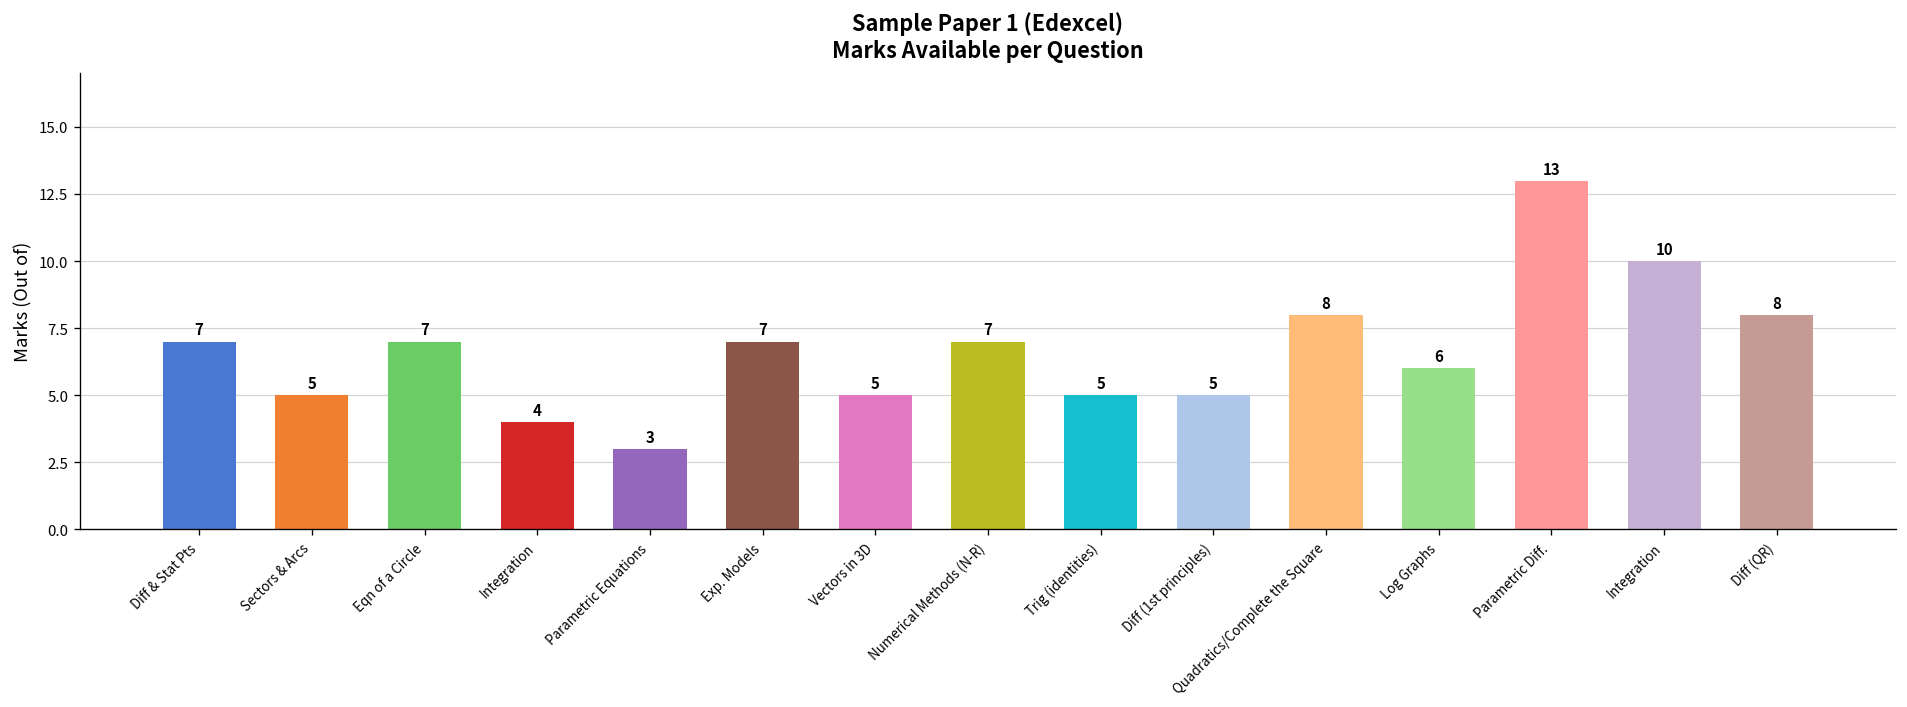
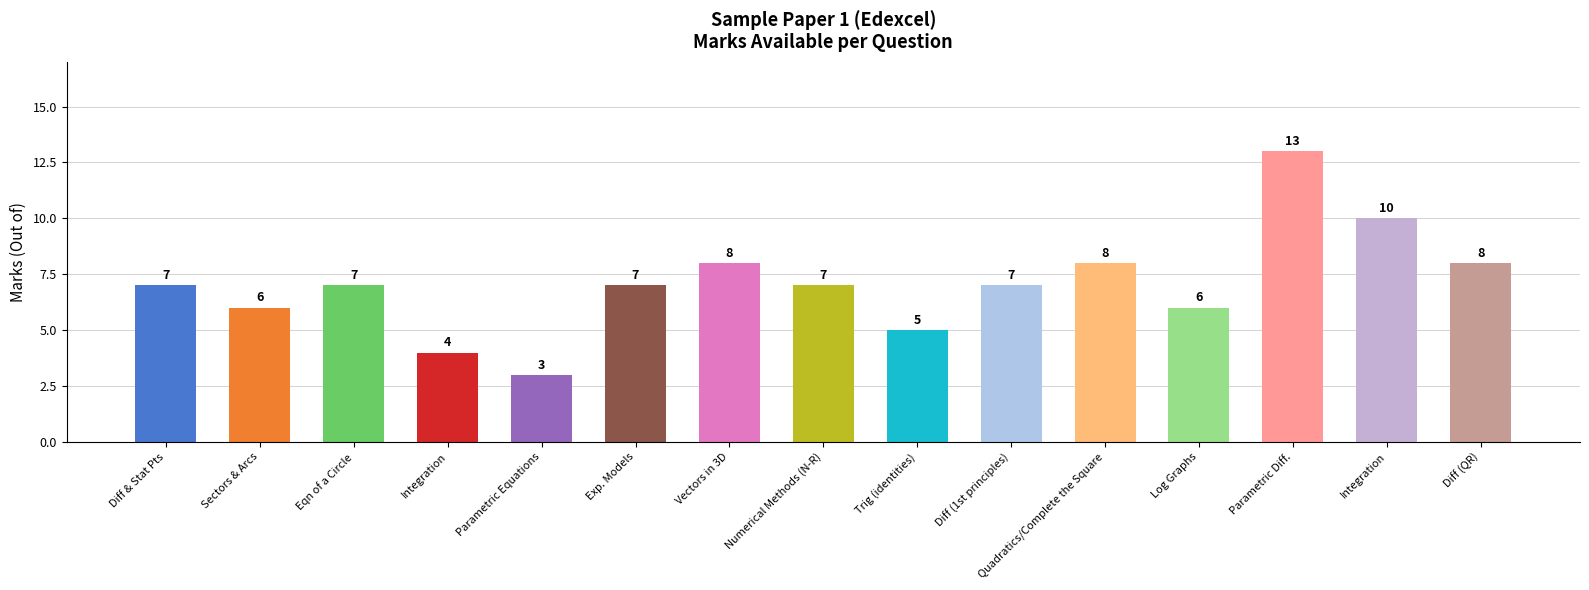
  {
    "Diff & Stat Pts": 7,
-   "Sectors & Arcs": 5,
+   "Sectors & Arcs": 6,
    "Eqn of a Circle": 7,
    "Parametric Equations": 3,
    "Exp. Models": 7,
-   "Vectors in 3D": 5,
+   "Vectors in 3D": 8,
    "Numerical Methods (N-R)": 7,
    "Trig (identities)": 5,
-   "Diff (1st principles)": 5,
+   "Diff (1st principles)": 7,
    "Quadratics/Complete the Square": 8,
    "Log Graphs": 6,
    "Parametric Diff.": 13,
    "Diff (QR)": 8
  }
